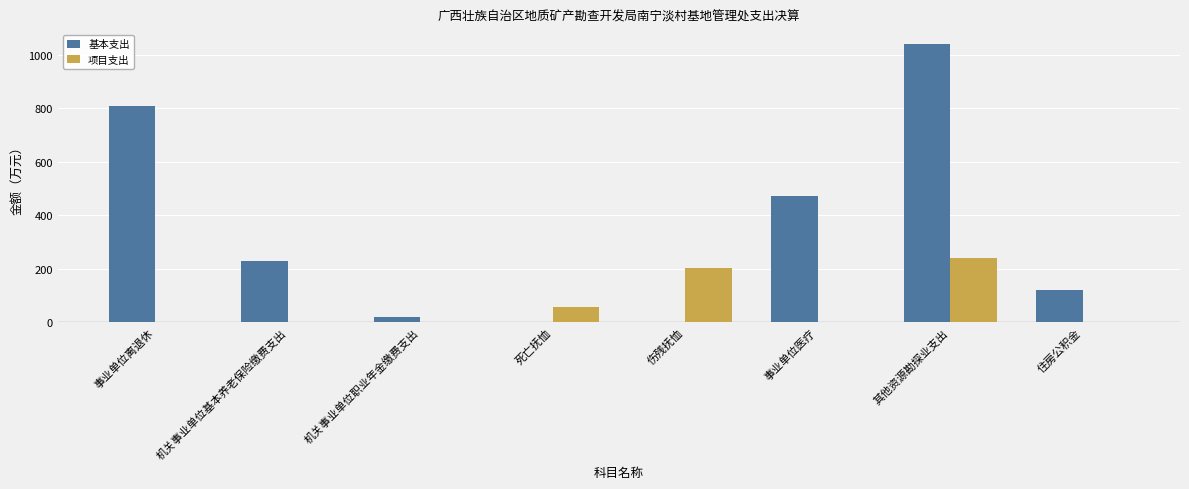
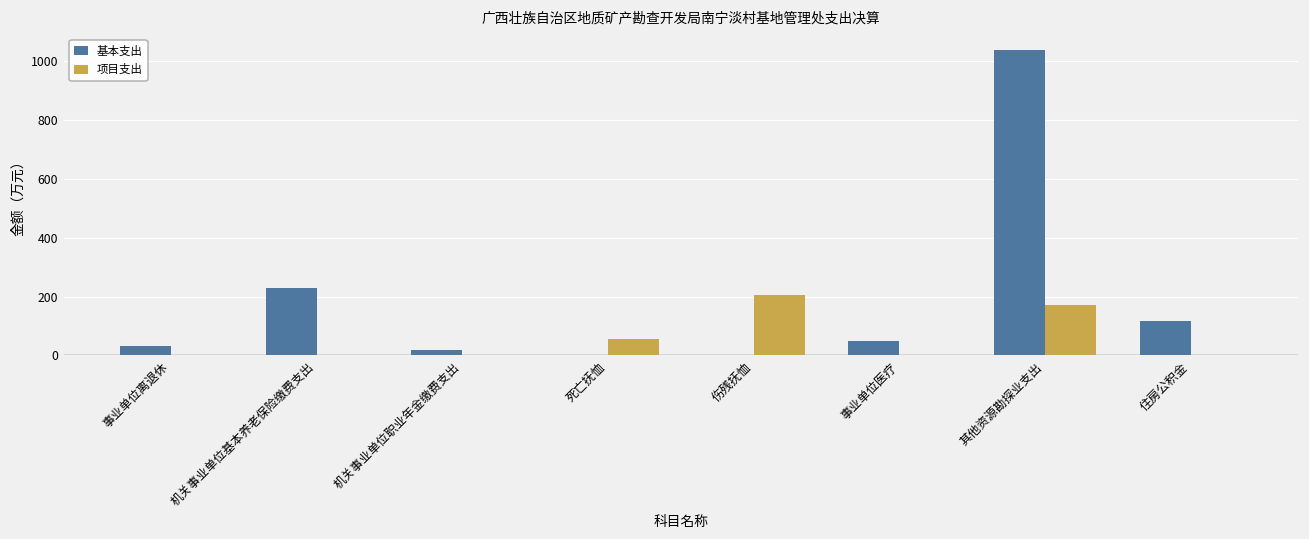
  {
    "基本支出": {
-     "事业单位离退休": 810,
+     "事业单位离退休": 30,
      "机关事业单位基本养老保险缴费支出": 230,
      "机关事业单位职业年金缴费支出": 20,
      "死亡抚恤": 0,
      "伤残抚恤": 0,
-     "事业单位医疗": 470,
+     "事业单位医疗": 50,
      "其他资源勘探业支出": 1040,
      "住房公积金": 120
    },
    "项目支出": {
      "事业单位离退休": 0,
      "机关事业单位基本养老保险缴费支出": 0,
      "机关事业单位职业年金缴费支出": 0,
      "死亡抚恤": 60,
      "伤残抚恤": 200,
      "事业单位医疗": 0,
-     "其他资源勘探业支出": 240,
+     "其他资源勘探业支出": 170,
      "住房公积金": 0
    }
  }
